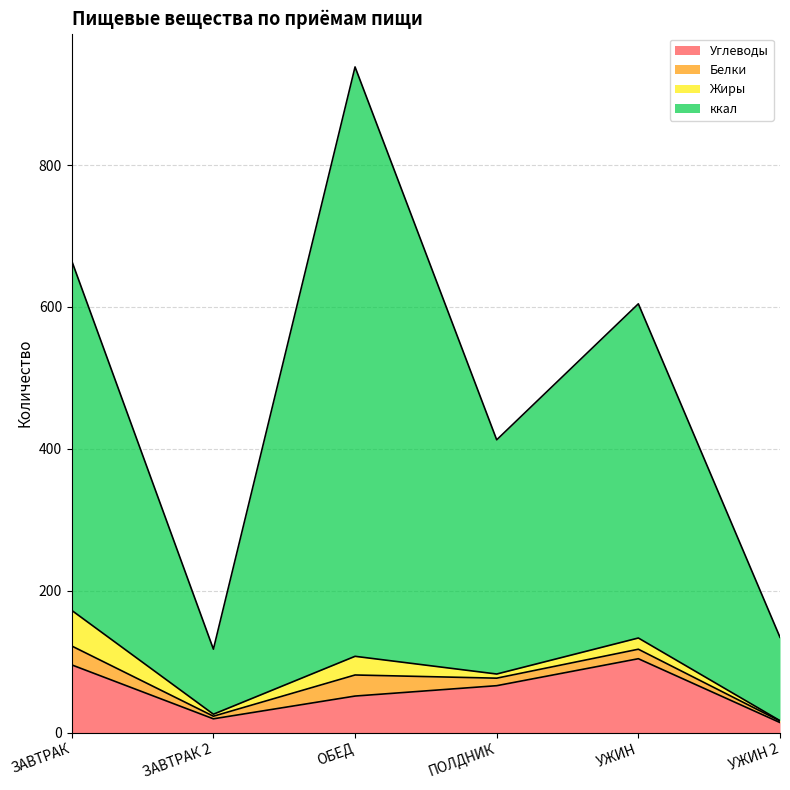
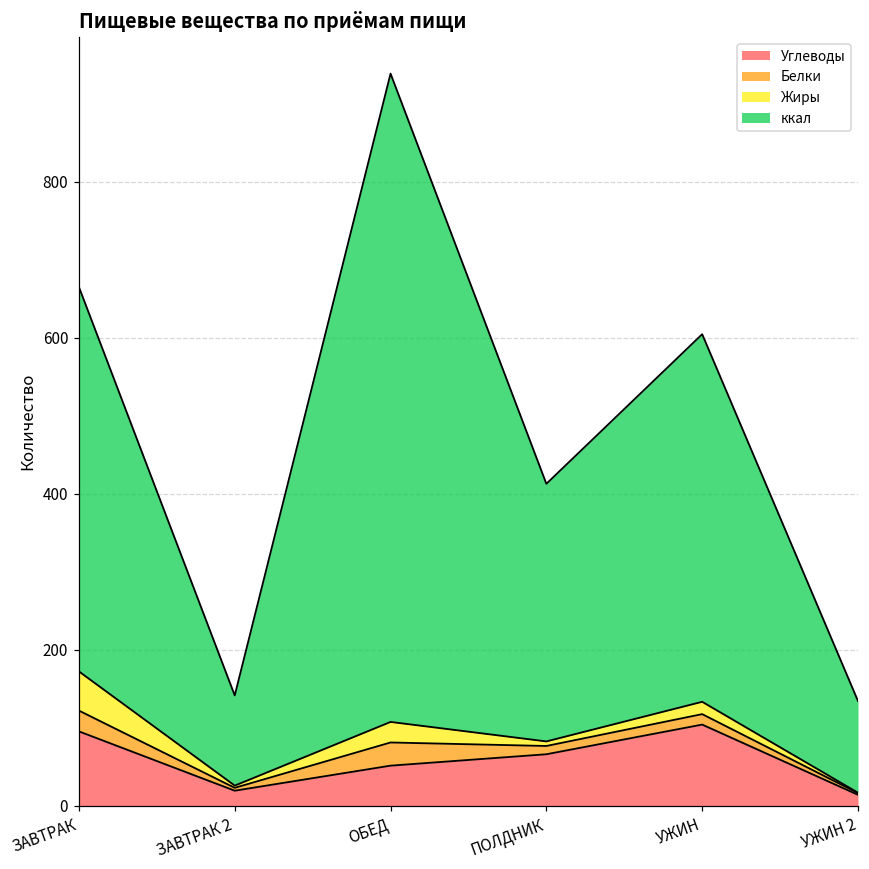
  {
    "Углеводы": {
      "ЗАВТРАК": 100,
      "ЗАВТРАК 2": 20,
      "ОБЕД": 50,
      "ПОЛДНИК": 70,
      "УЖИН": 100
    },
    "Белки": {
      "ЗАВТРАК": 30,
      "ОБЕД": 30,
      "ПОЛДНИК": 10,
      "УЖИН": 10
    },
    "Жиры": {
      "ЗАВТРАК": 50,
      "ОБЕД": 30,
      "ПОЛДНИК": 10,
      "УЖИН": 20
    },
    "ккал": {
      "ЗАВТРАК": 490,
-     "ЗАВТРАК 2": 90,
+     "ЗАВТРАК 2": 120,
      "ОБЕД": 830,
      "ПОЛДНИК": 330,
      "УЖИН": 470,
      "УЖИН 2": 120
    }
  }
